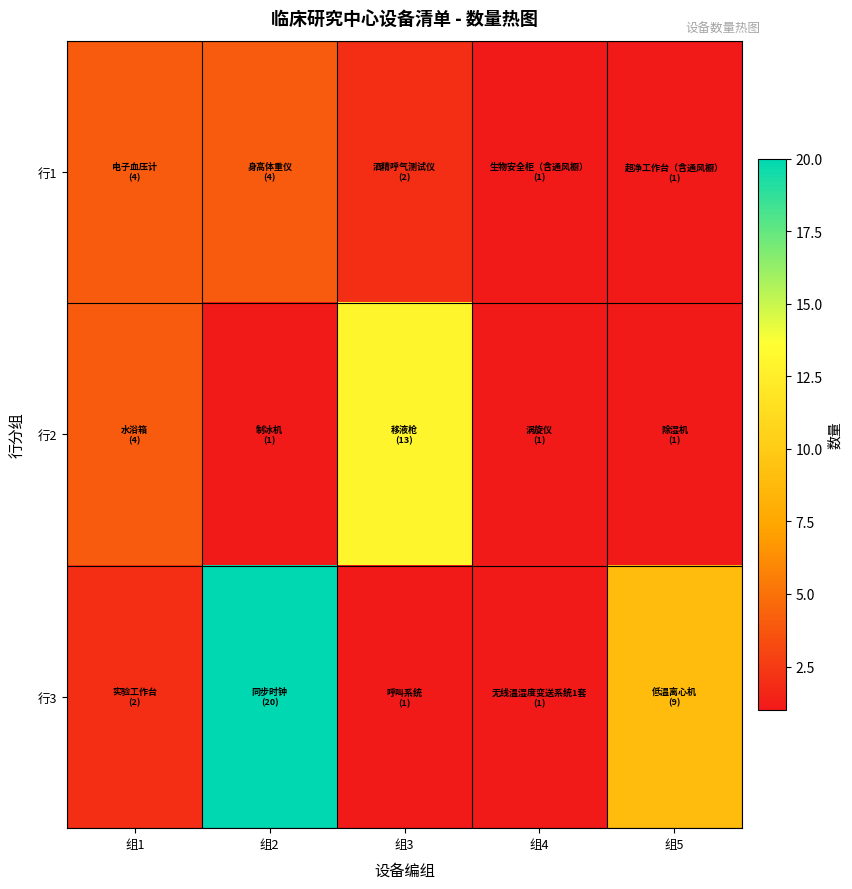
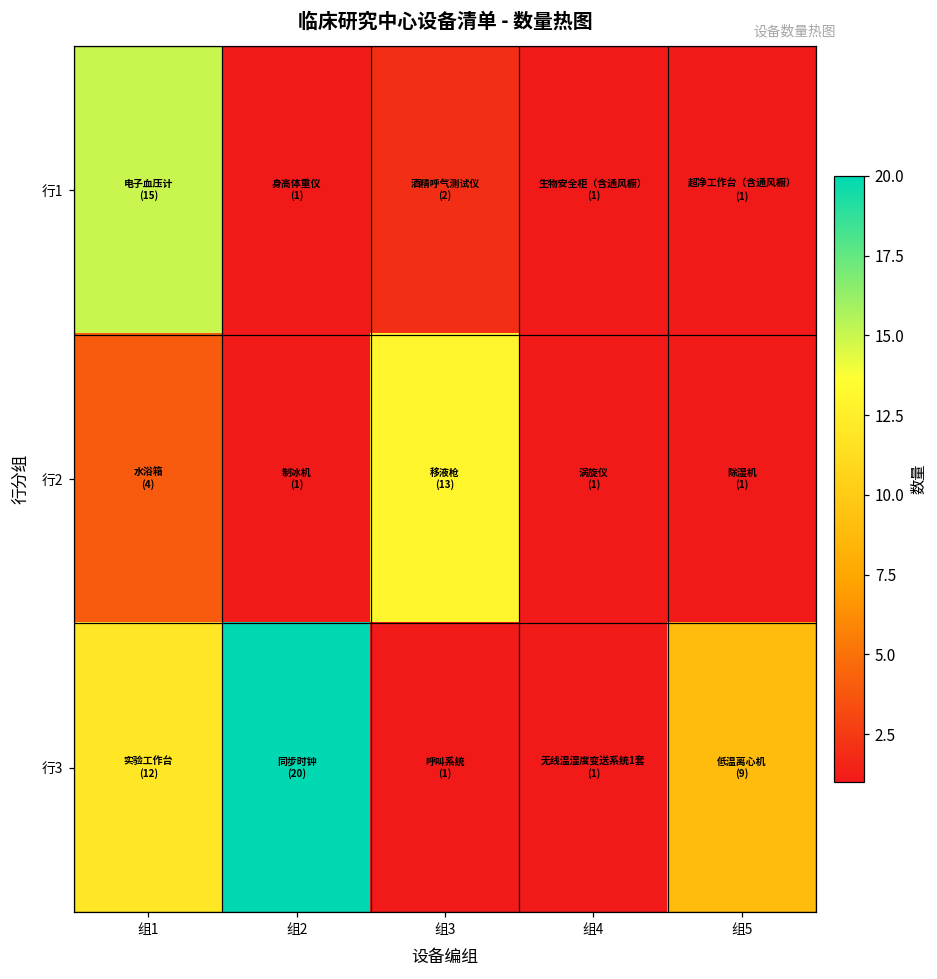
  {
    "行1": {
-     "组1": "(4)",
-     "组2": "(4)",
+     "组1": "(15)",
+     "组2": "(1)",
      "组3": "(2)",
      "组4": "(1)",
      "组5": "(1)"
    },
    "行2": {
      "组1": "(4)",
      "组2": "(1)",
      "组3": "(13)",
      "组4": "(1)",
      "组5": "(1)"
    },
    "行3": {
-     "组1": "(2)",
+     "组1": "(12)",
      "组2": "(20)",
      "组3": "(1)",
      "组4": "(1)",
      "组5": "(9)"
    }
  }
